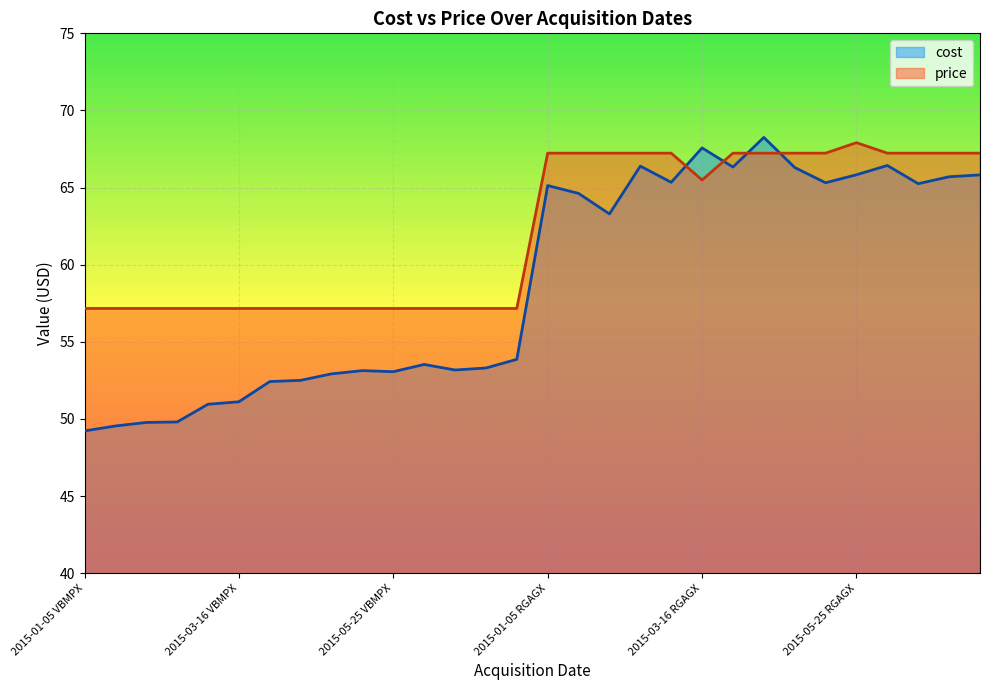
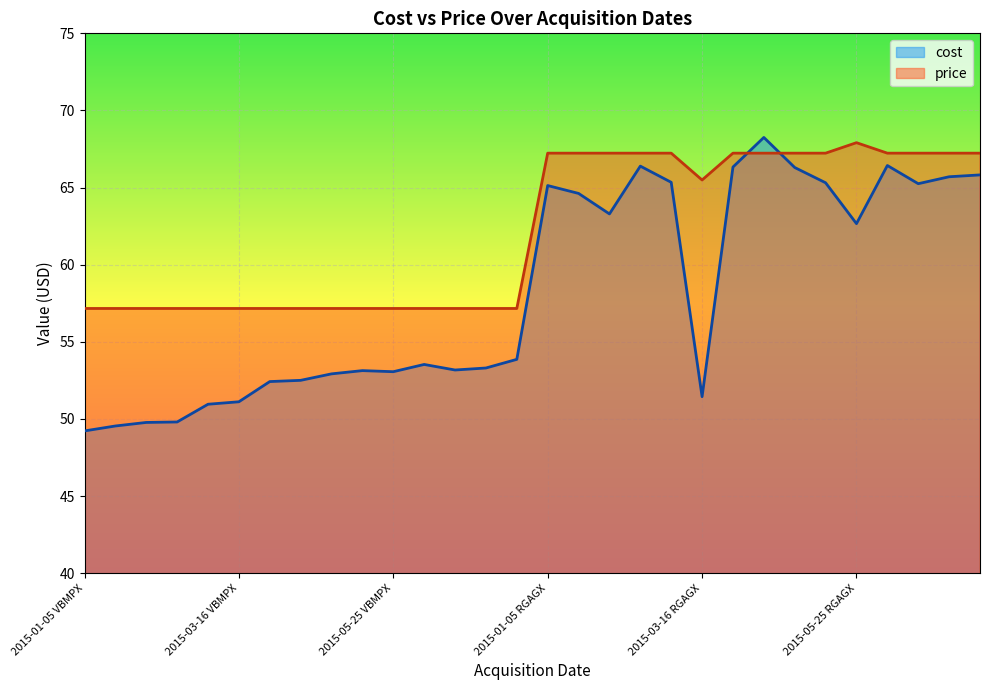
  {
    "cost": {
      "2015-01-05 VBMPX": 49.2,
      "2015-03-16 VBMPX": 51.1,
      "2015-05-25 VBMPX": 53.1,
      "2015-01-05 RGAGX": 65.1,
-     "2015-03-16 RGAGX": 67.6,
-     "2015-05-25 RGAGX": 65.8
+     "2015-03-16 RGAGX": 51.4,
+     "2015-05-25 RGAGX": 62.7
    },
    "price": {
      "2015-01-05 VBMPX": 57.2,
      "2015-03-16 VBMPX": 57.2,
      "2015-05-25 VBMPX": 57.2,
      "2015-01-05 RGAGX": 67.2,
      "2015-03-16 RGAGX": 65.5,
      "2015-05-25 RGAGX": 67.9
    }
  }
